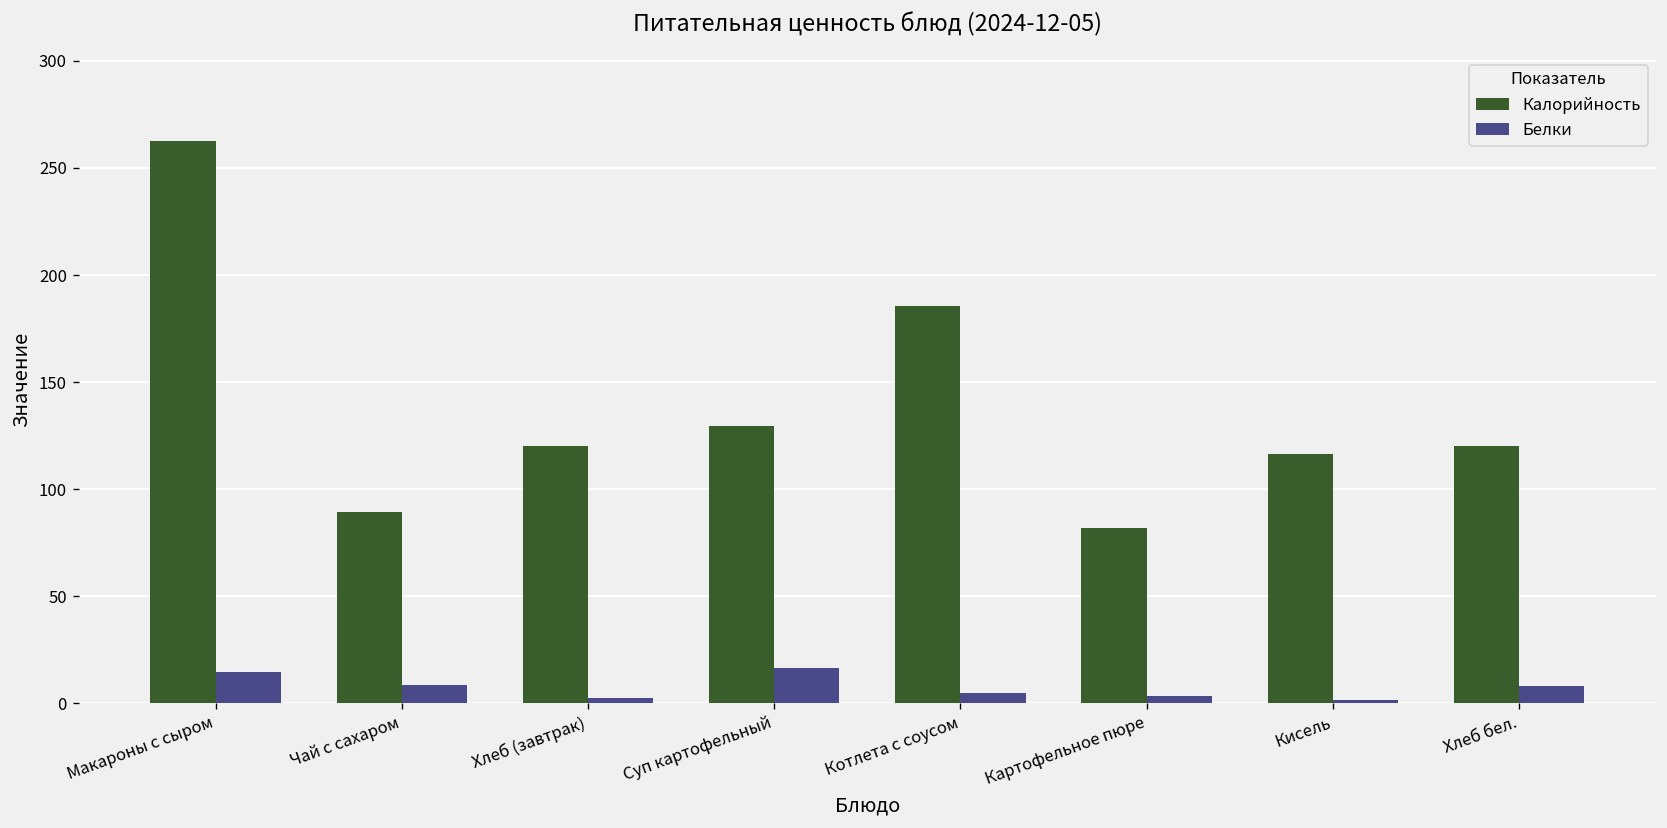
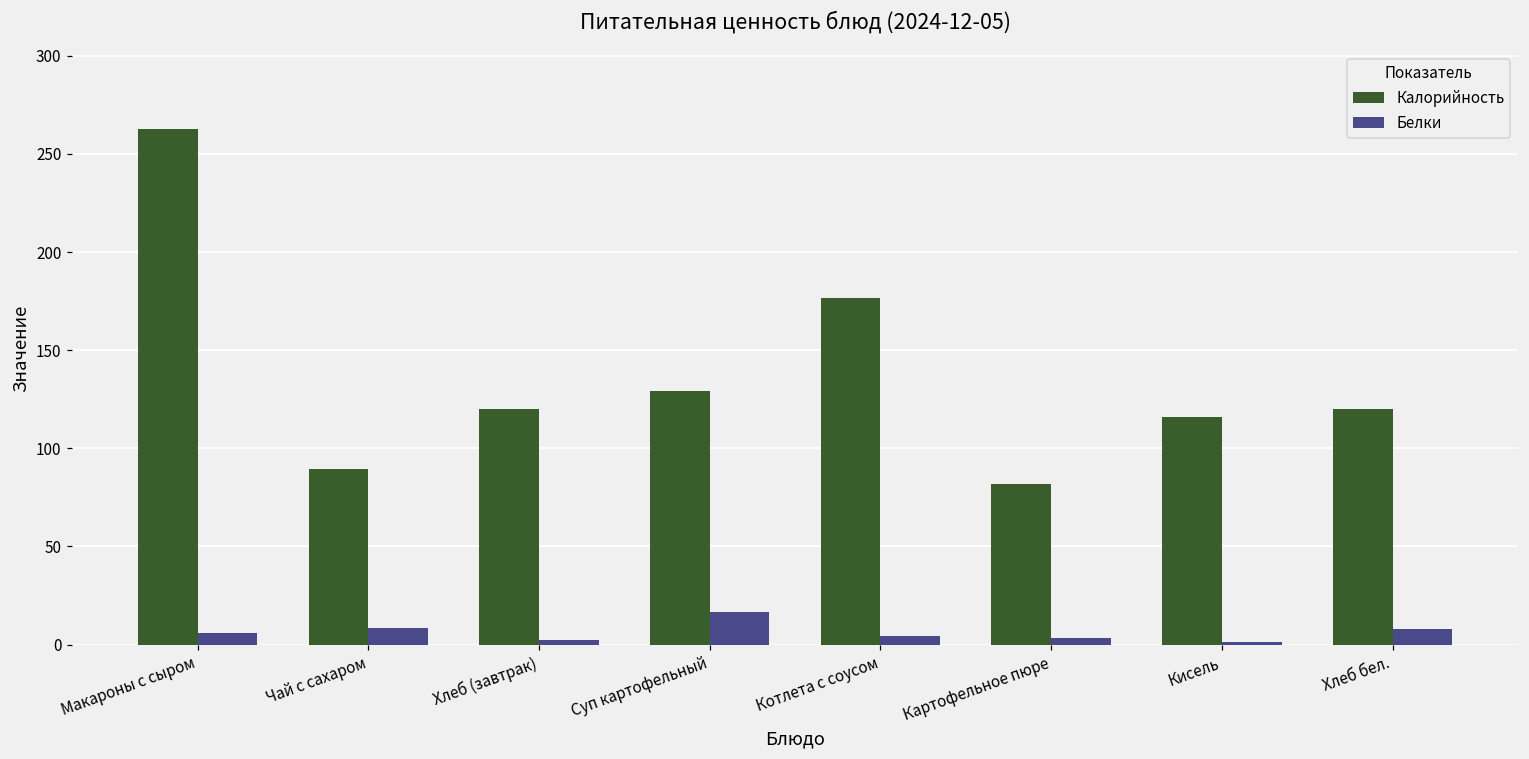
  {
    "Калорийность": {
      "Макароны с сыром": 263,
      "Чай с сахаром": 89,
      "Хлеб (завтрак)": 120,
      "Суп картофельный": 129,
-     "Котлета с соусом": 185,
+     "Котлета с соусом": 177,
      "Картофельное пюре": 82,
      "Кисель": 116,
      "Хлеб бел.": 120
    },
    "Белки": {
-     "Макароны с сыром": 15,
+     "Макароны с сыром": 6,
      "Чай с сахаром": 9,
      "Хлеб (завтрак)": 2,
      "Суп картофельный": 16,
      "Котлета с соусом": 5,
      "Картофельное пюре": 3,
      "Хлеб бел.": 8
    }
  }
